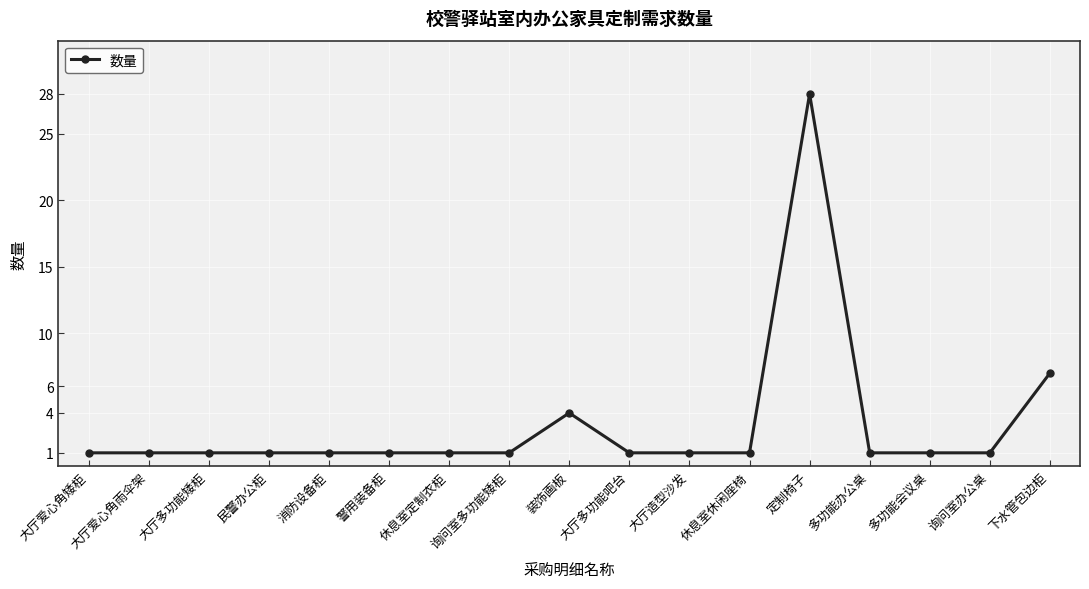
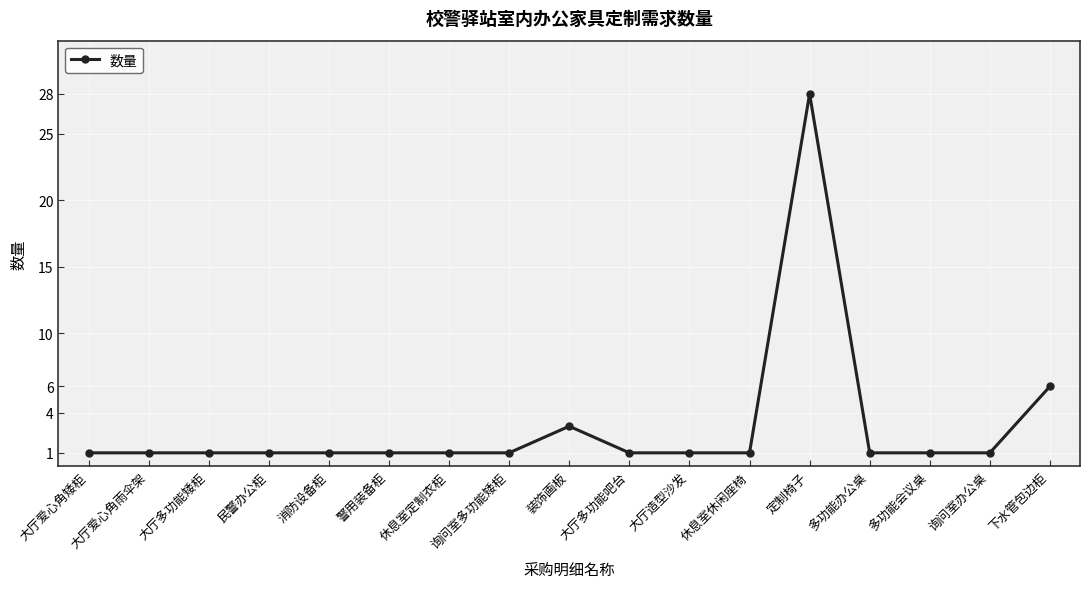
  {
    "大厅爱心角矮柜": 1,
    "大厅爱心角雨伞架": 1,
    "大厅多功能矮柜": 1,
    "民警办公柜": 1,
    "消防设备柜": 1,
    "警用装备柜": 1,
    "休息室定制衣柜": 1,
    "询问室多功能矮柜": 1,
-   "装饰画板": 4,
+   "装饰画板": 3,
    "大厅多功能吧台": 1,
    "大厅造型沙发": 1,
    "休息室休闲座椅": 1,
    "定制椅子": 28,
    "多功能办公桌": 1,
    "多功能会议桌": 1,
    "询问室办公桌": 1,
-   "下水管包边柜": 7
+   "下水管包边柜": 6
  }
